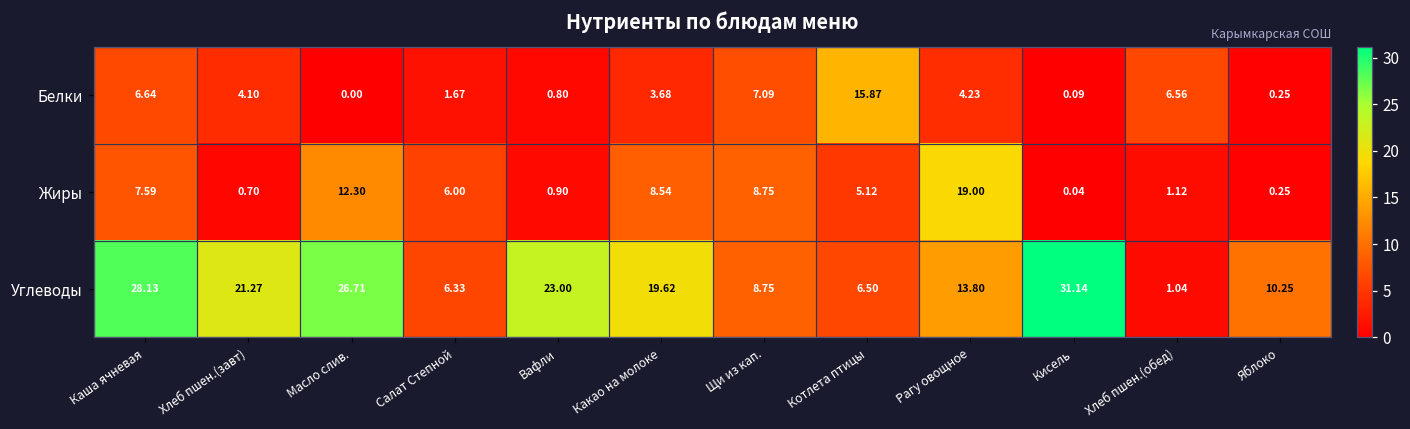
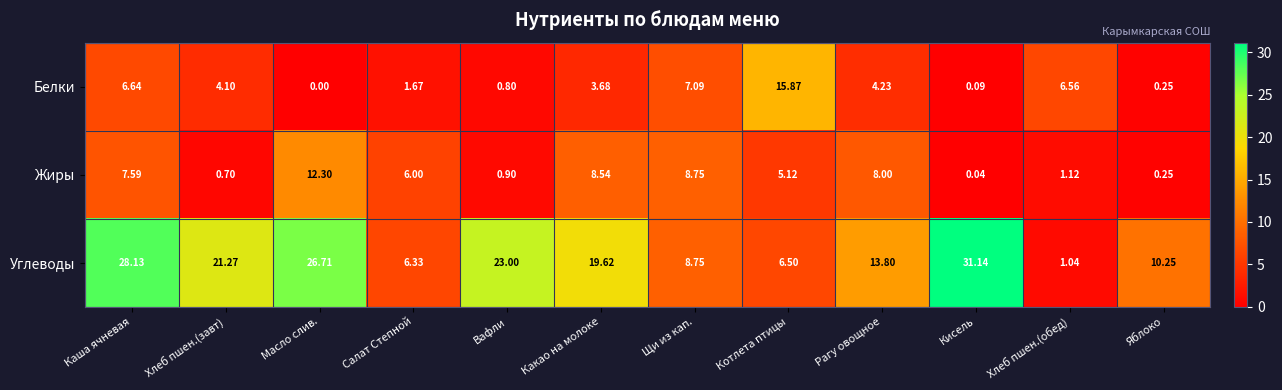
  {
    "Белки": {
      "Каша ячневая": 6.64,
      "Хлеб пшен.(завт)": 4.10,
      "Масло слив.": 0.00,
      "Салат Степной": 1.67,
      "Вафли": 0.80,
      "Какао на молоке": 3.68,
      "Щи из кап.": 7.09,
      "Котлета птицы": 15.87,
      "Рагу овощное": 4.23,
      "Кисель": 0.09,
      "Хлеб пшен.(обед)": 6.56,
      "Яблоко": 0.25
    },
    "Жиры": {
      "Каша ячневая": 7.59,
      "Хлеб пшен.(завт)": 0.70,
      "Масло слив.": 12.30,
      "Салат Степной": 6.00,
      "Вафли": 0.90,
      "Какао на молоке": 8.54,
      "Щи из кап.": 8.75,
      "Котлета птицы": 5.12,
-     "Рагу овощное": 19.00,
+     "Рагу овощное": 8.00,
      "Кисель": 0.04,
      "Хлеб пшен.(обед)": 1.12,
      "Яблоко": 0.25
    },
    "Углеводы": {
      "Каша ячневая": 28.13,
      "Хлеб пшен.(завт)": 21.27,
      "Масло слив.": 26.71,
      "Салат Степной": 6.33,
      "Вафли": 23.00,
      "Какао на молоке": 19.62,
      "Щи из кап.": 8.75,
      "Котлета птицы": 6.50,
      "Рагу овощное": 13.80,
      "Кисель": 31.14,
      "Хлеб пшен.(обед)": 1.04,
      "Яблоко": 10.25
    }
  }
